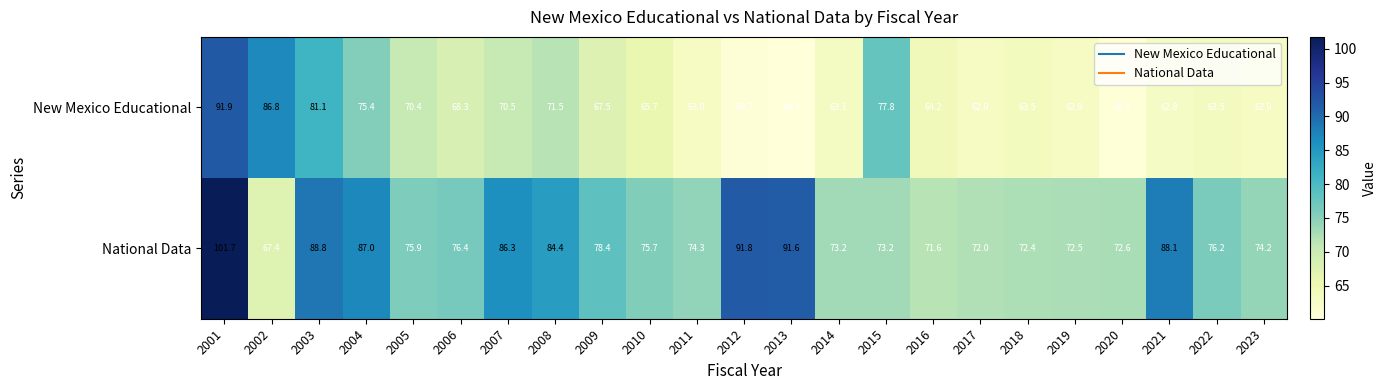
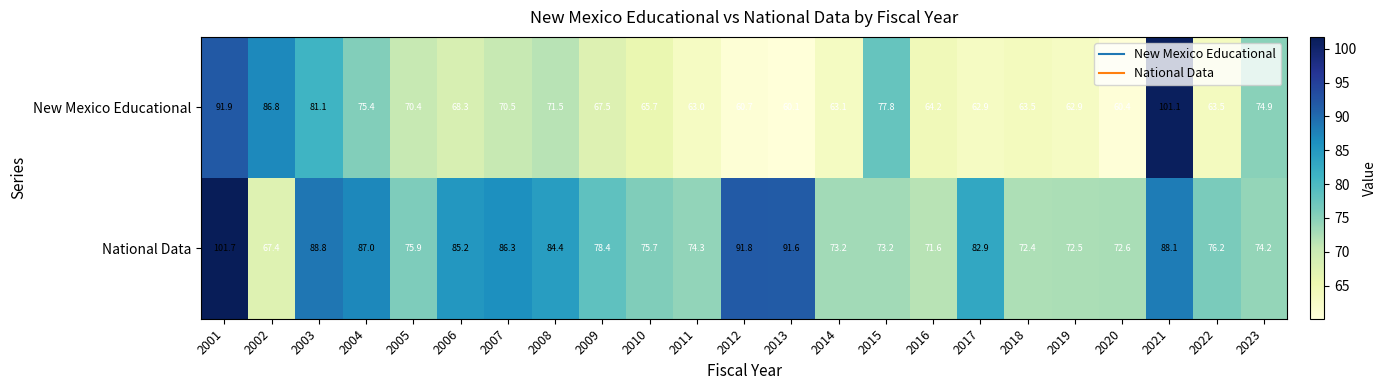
  {
    "New Mexico Educational": {
      "2001": 91.9,
      "2002": 86.8,
      "2003": 81.1,
      "2004": 75.4,
      "2005": 70.4,
      "2006": 68.3,
      "2007": 70.5,
      "2008": 71.5,
      "2009": 67.5,
      "2010": 65.7,
      "2011": 63.0,
      "2014": 63.1,
      "2015": 77.8,
      "2016": 64.2,
      "2017": 62.9,
      "2018": 63.5,
      "2019": 62.9,
-     "2021": 62.8,
+     "2021": 101.1,
      "2022": 63.5,
-     "2023": 62.9
+     "2023": 74.9
    },
    "National Data": {
      "2001": 101.7,
      "2002": 67.4,
      "2003": 88.8,
      "2004": 87.0,
      "2005": 75.9,
-     "2006": 76.4,
+     "2006": 85.2,
      "2007": 86.3,
      "2008": 84.4,
      "2009": 78.4,
      "2010": 75.7,
      "2011": 74.3,
      "2012": 91.8,
      "2013": 91.6,
      "2014": 73.2,
      "2015": 73.2,
      "2016": 71.6,
-     "2017": 72.0,
+     "2017": 82.9,
      "2018": 72.4,
      "2019": 72.5,
      "2020": 72.6,
      "2021": 88.1,
      "2022": 76.2,
      "2023": 74.2
    }
  }
